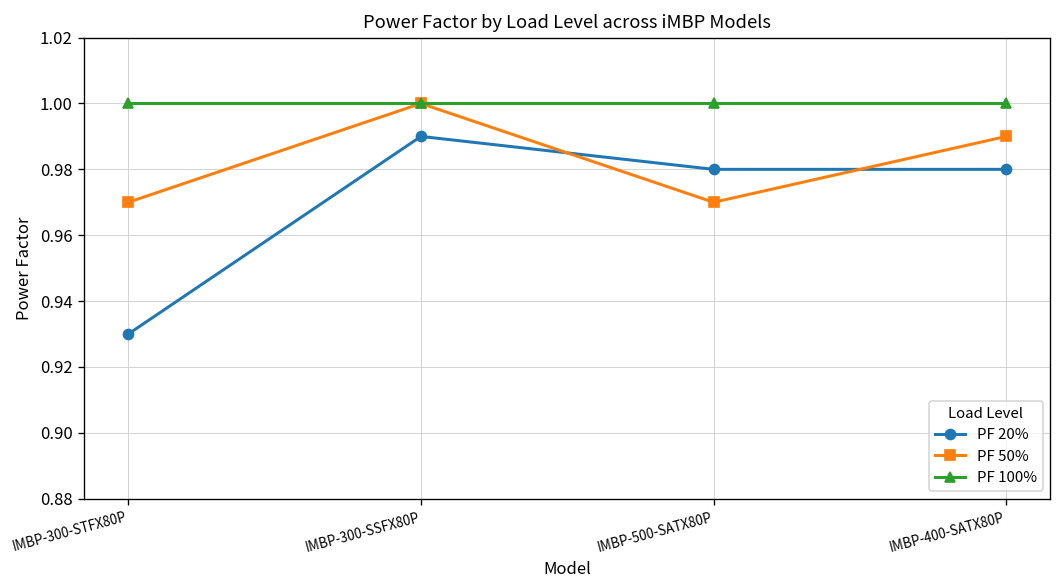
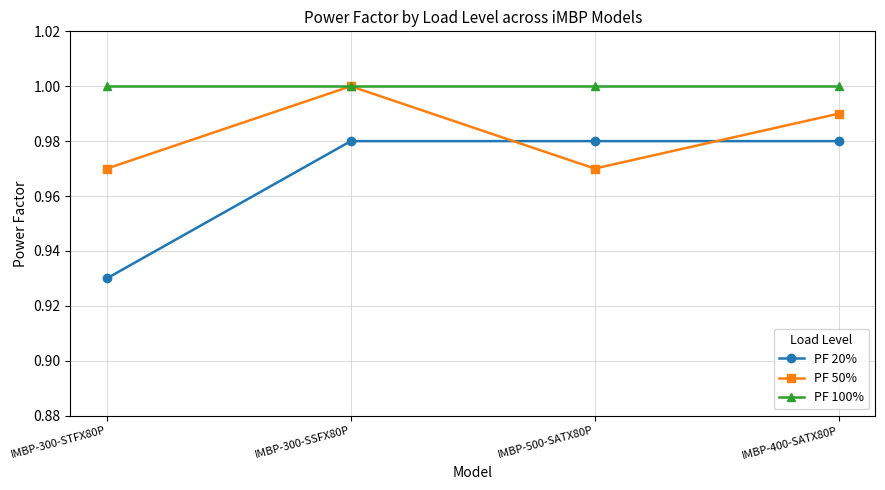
  {
    "PF 20%": {
      "IMBP-300-STFX80P": 0.93,
-     "IMBP-300-SSFX80P": 0.99,
+     "IMBP-300-SSFX80P": 0.98,
      "IMBP-500-SATX80P": 0.98,
      "IMBP-400-SATX80P": 0.98
    },
    "PF 50%": {
      "IMBP-300-STFX80P": 0.97,
      "IMBP-500-SATX80P": 0.97,
      "IMBP-400-SATX80P": 0.99
    },
    "PF 100%": {
      "IMBP-300-STFX80P": 1.00,
      "IMBP-500-SATX80P": 1.00,
      "IMBP-400-SATX80P": 1.00
    }
  }
